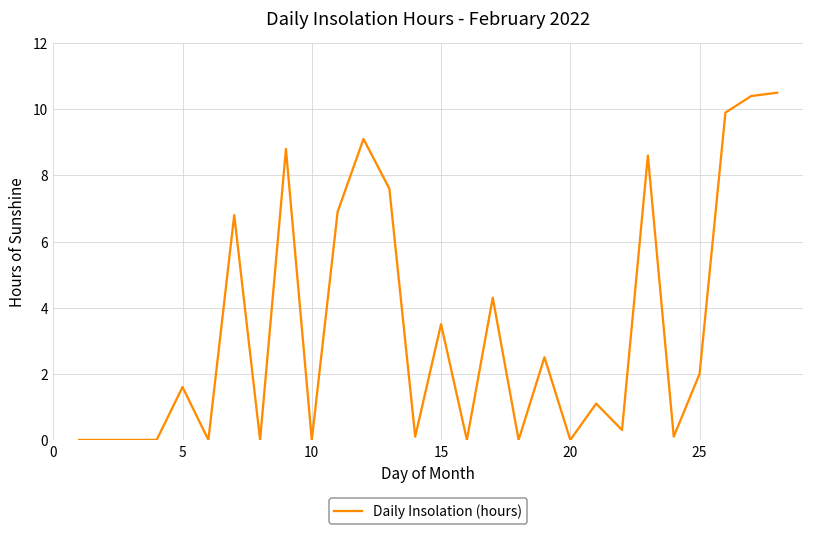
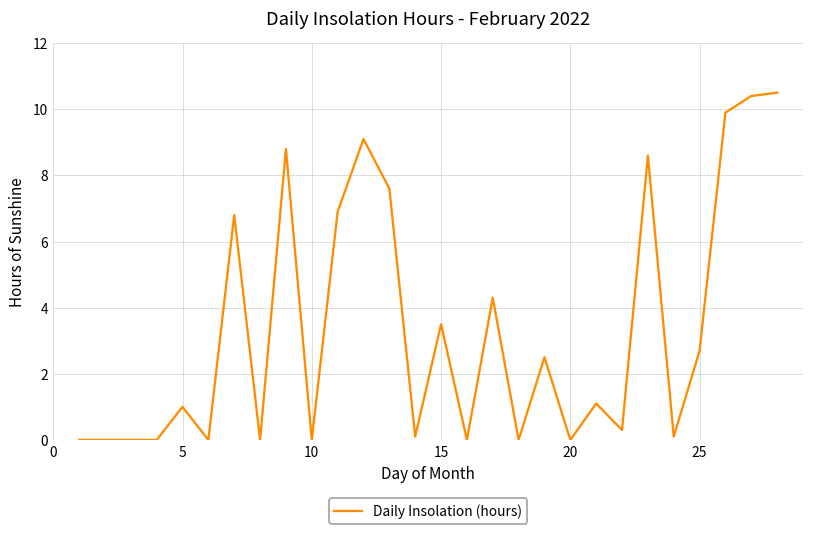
  {
-   "5": 1.6,
+   "5": 1.0,
    "10": 0.0,
    "15": 3.5,
    "20": 0.0,
-   "25": 2.0
+   "25": 2.7
  }
